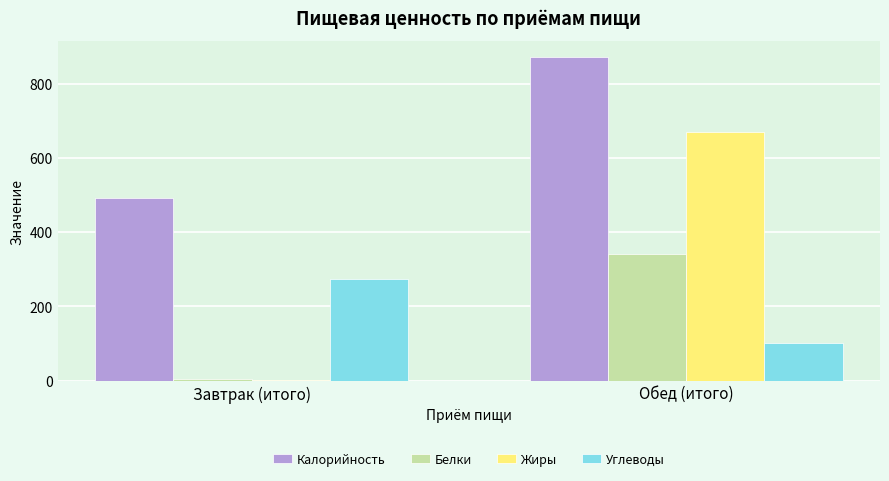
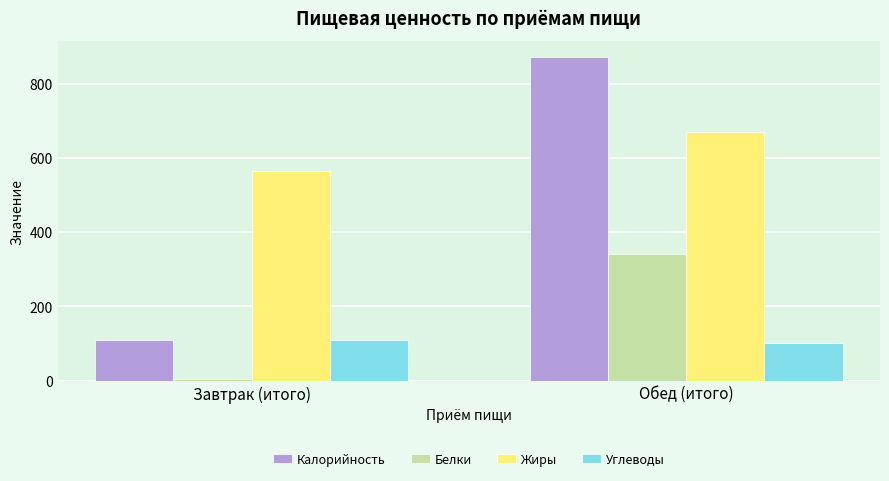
  {
    "Калорийность": {
-     "Завтрак (итого)": 490,
+     "Завтрак (итого)": 110,
      "Обед (итого)": 870
    },
    "Белки": {
      "Обед (итого)": 340
    },
    "Жиры": {
-     "Завтрак (итого)": 0,
+     "Завтрак (итого)": 570,
      "Обед (итого)": 670
    },
    "Углеводы": {
-     "Завтрак (итого)": 280,
+     "Завтрак (итого)": 110,
      "Обед (итого)": 100
    }
  }
